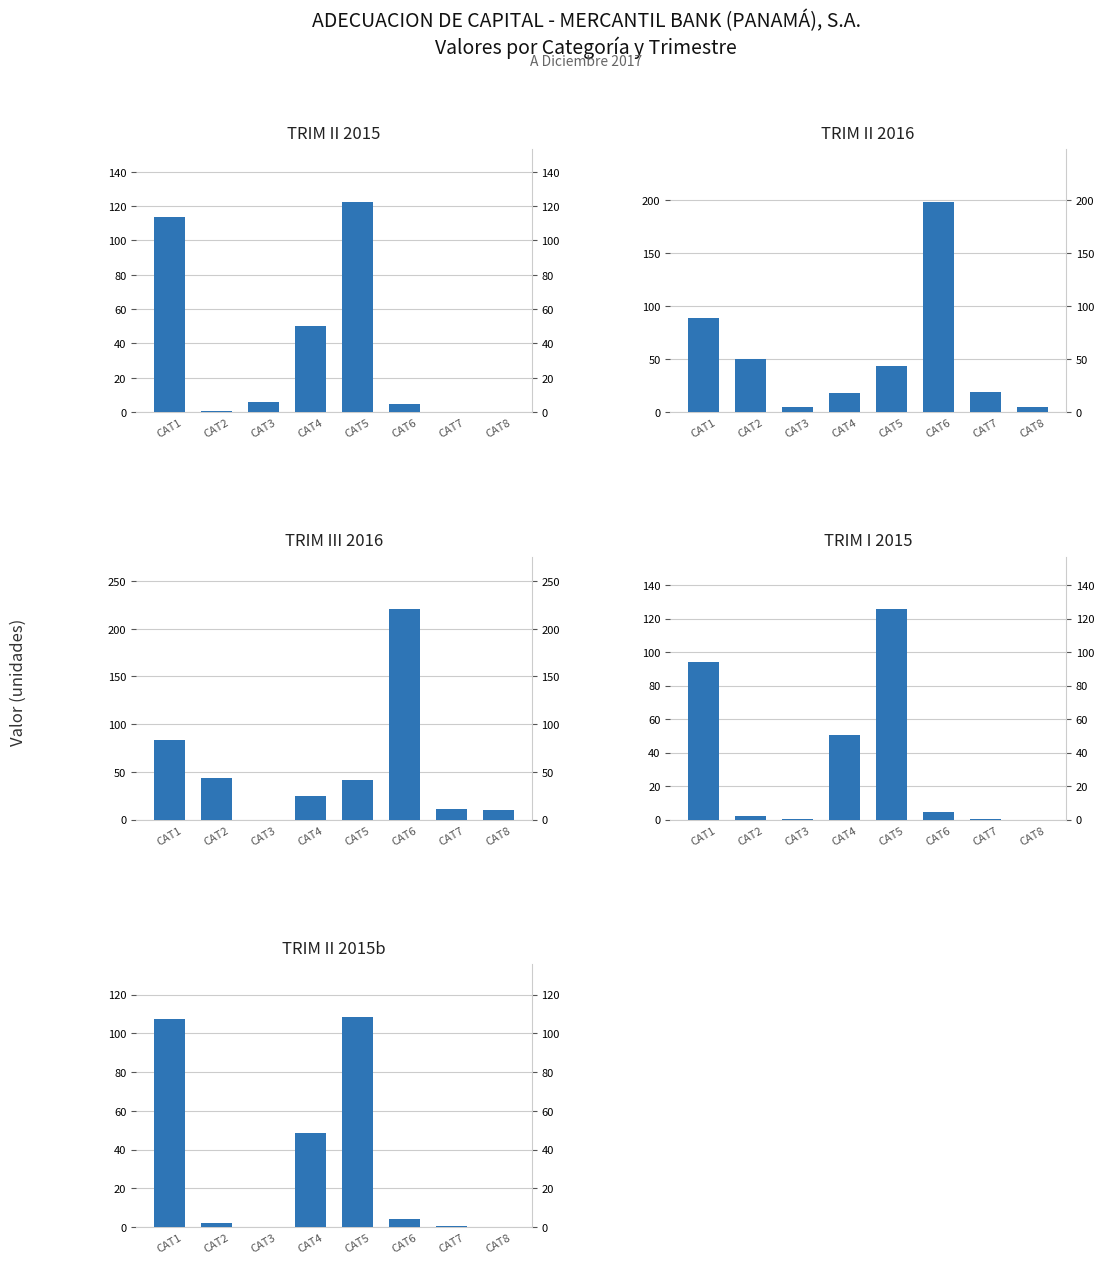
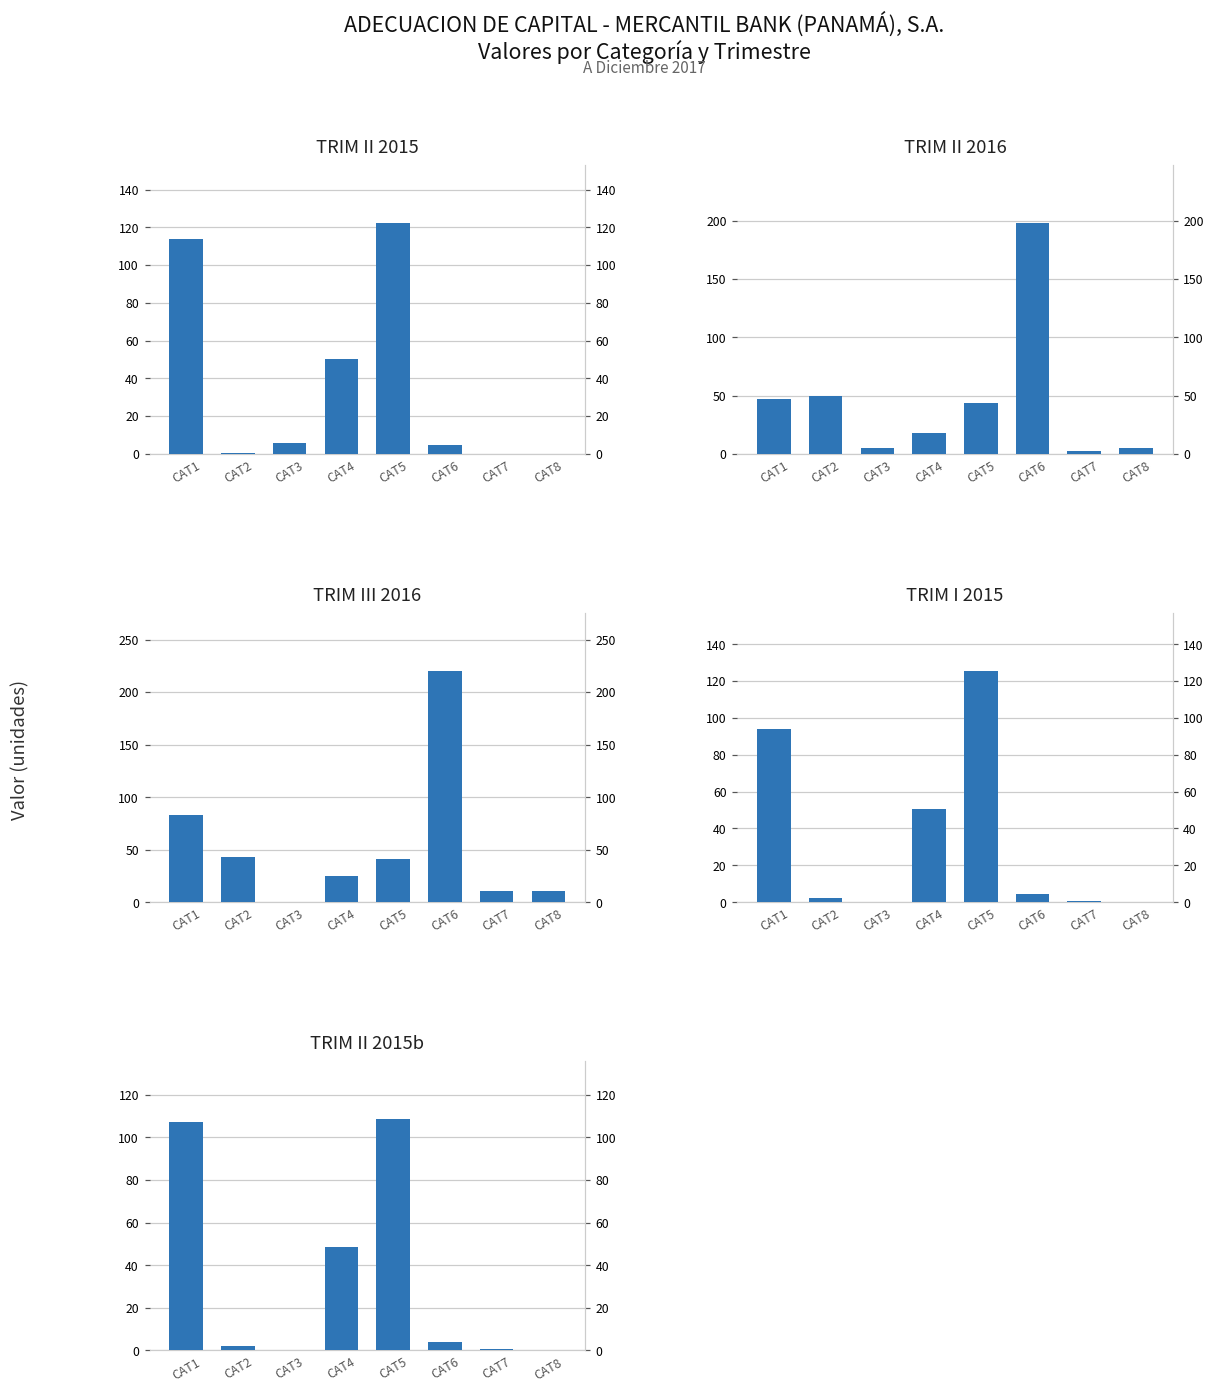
  {
    "TRIM II 2015": {
      "CAT1": 114,
      "CAT3": 6,
      "CAT4": 50,
      "CAT5": 123,
      "CAT6": 5,
      "CAT8": 0
    },
    "TRIM II 2016": {
-     "CAT1": 88,
+     "CAT1": 47,
      "CAT2": 50,
      "CAT3": 5,
      "CAT4": 18,
      "CAT5": 44,
      "CAT6": 198,
-     "CAT7": 19,
+     "CAT7": 3,
      "CAT8": 5
    },
    "TRIM III 2016": {
      "CAT1": 80,
      "CAT2": 40,
      "CAT3": 0,
      "CAT4": 20,
      "CAT5": 40,
      "CAT6": 220,
      "CAT7": 10,
      "CAT8": 10
    },
    "TRIM I 2015": {
      "CAT1": 94,
      "CAT2": 2,
      "CAT4": 51,
      "CAT5": 126,
      "CAT6": 4,
      "CAT8": 0
    },
    "TRIM II 2015b": {
      "CAT1": 107,
      "CAT2": 2,
      "CAT4": 49,
      "CAT5": 109,
      "CAT6": 4,
      "CAT8": 0
    }
  }
